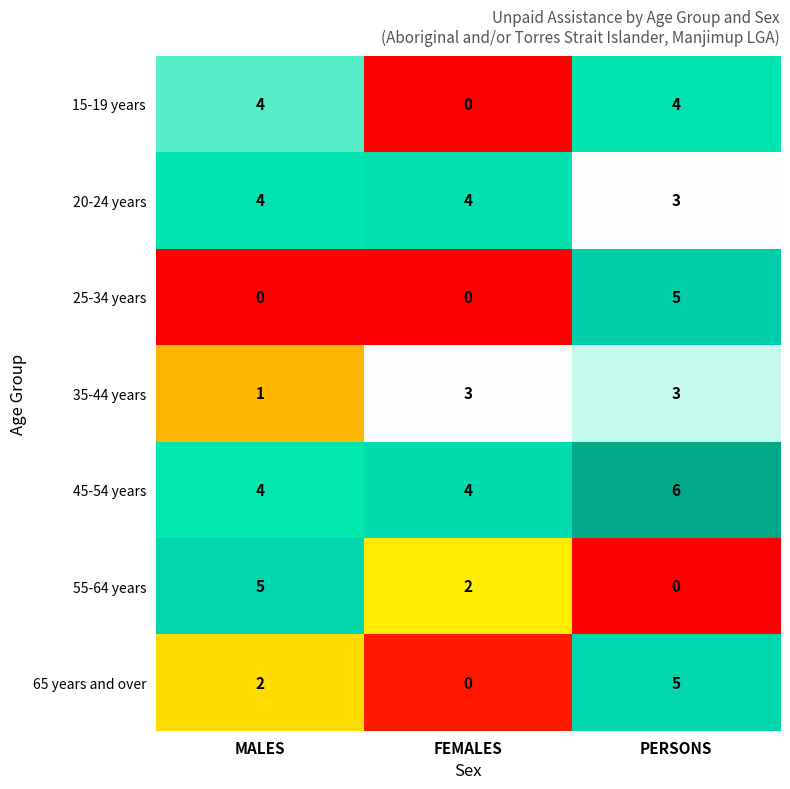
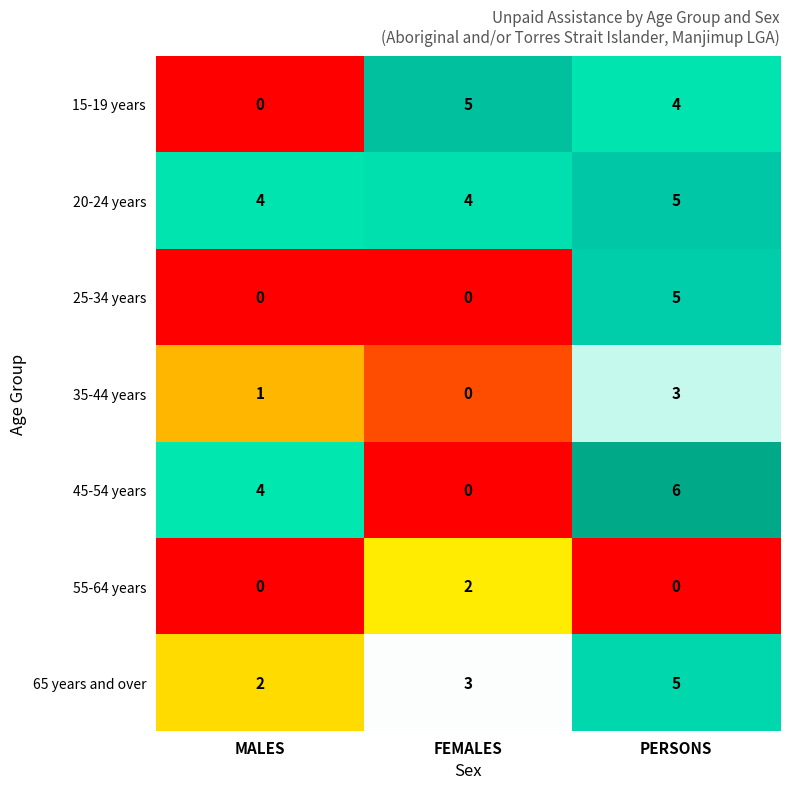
  {
    "15-19 years": {
-     "MALES": 4,
-     "FEMALES": 0,
+     "MALES": 0,
+     "FEMALES": 5,
      "PERSONS": 4
    },
    "20-24 years": {
      "MALES": 4,
      "FEMALES": 4,
-     "PERSONS": 3
+     "PERSONS": 5
    },
    "25-34 years": {
      "MALES": 0,
      "FEMALES": 0,
      "PERSONS": 5
    },
    "35-44 years": {
      "MALES": 1,
-     "FEMALES": 3,
+     "FEMALES": 0,
      "PERSONS": 3
    },
    "45-54 years": {
      "MALES": 4,
-     "FEMALES": 4,
+     "FEMALES": 0,
      "PERSONS": 6
    },
    "55-64 years": {
-     "MALES": 5,
+     "MALES": 0,
      "FEMALES": 2,
      "PERSONS": 0
    },
    "65 years and over": {
      "MALES": 2,
-     "FEMALES": 0,
+     "FEMALES": 3,
      "PERSONS": 5
    }
  }
